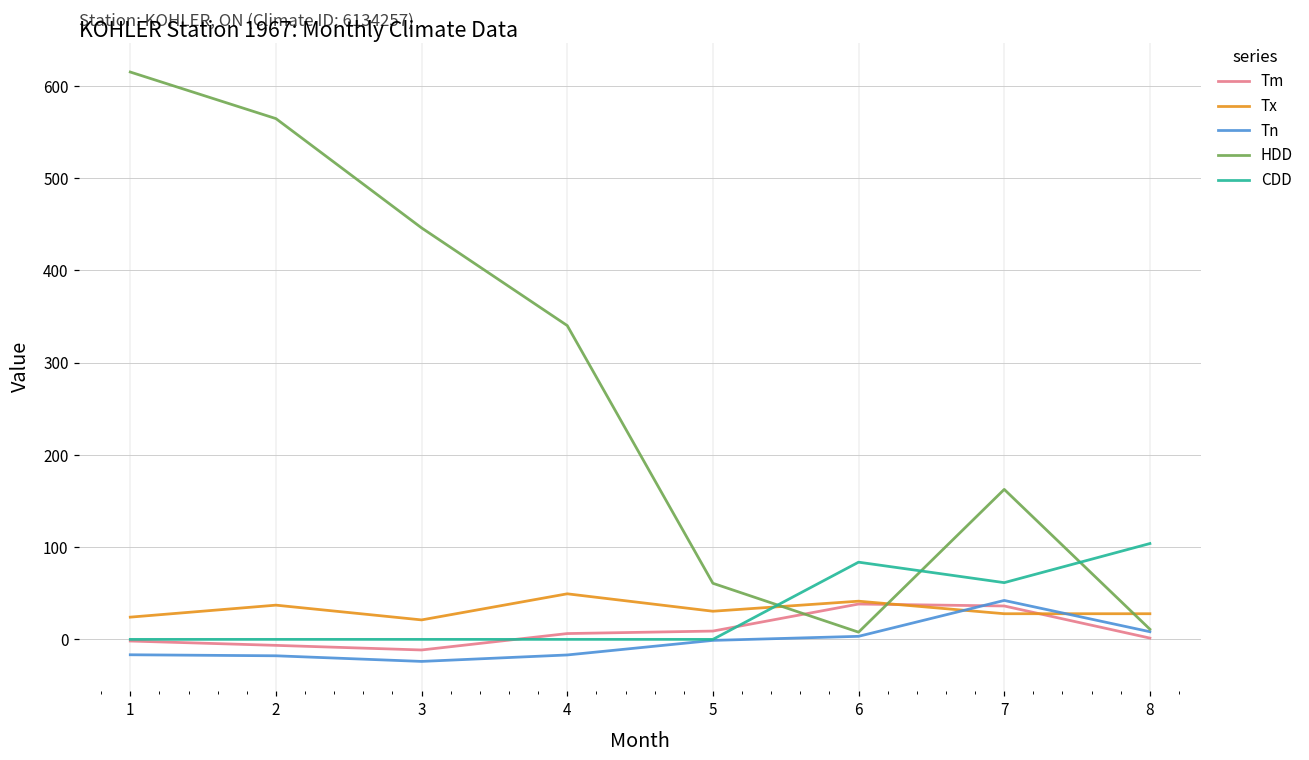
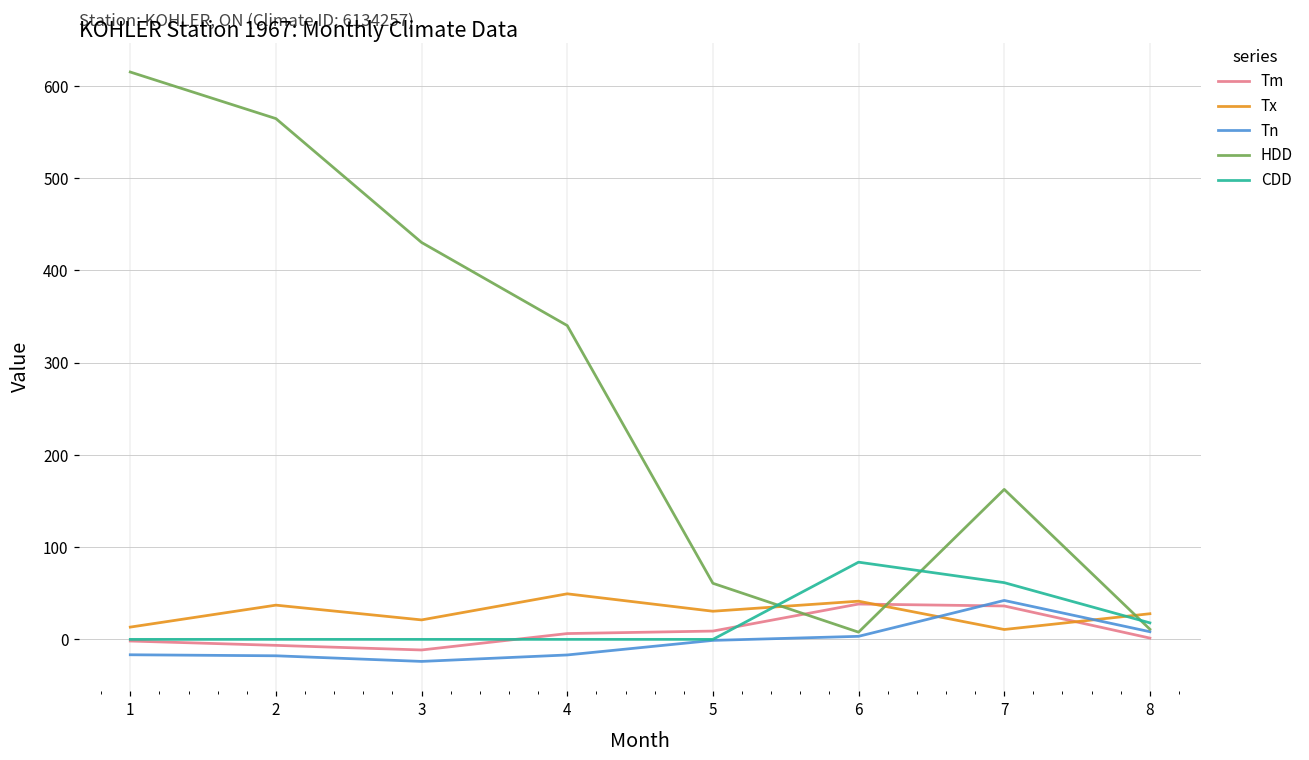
  {
    "Tm": {
      "2": -10,
      "3": -10,
      "4": 10,
      "5": 10,
      "6": 40,
      "7": 40,
      "8": 0
    },
    "Tx": {
-     "1": 20,
+     "1": 10,
      "2": 40,
      "3": 20,
      "4": 50,
      "5": 30,
      "6": 40,
-     "7": 30,
+     "7": 10,
      "8": 30
    },
    "Tn": {
      "1": -20,
      "2": -20,
      "3": -20,
      "4": -20,
      "6": 0,
      "7": 40
    },
    "HDD": {
      "1": 620,
      "2": 560,
-     "3": 450,
+     "3": 430,
      "4": 340,
      "5": 60,
      "6": 10,
      "7": 160
    },
    "CDD": {
      "2": 0,
      "3": 0,
      "4": 0,
      "6": 80,
      "7": 60,
-     "8": 100
+     "8": 20
    }
  }
